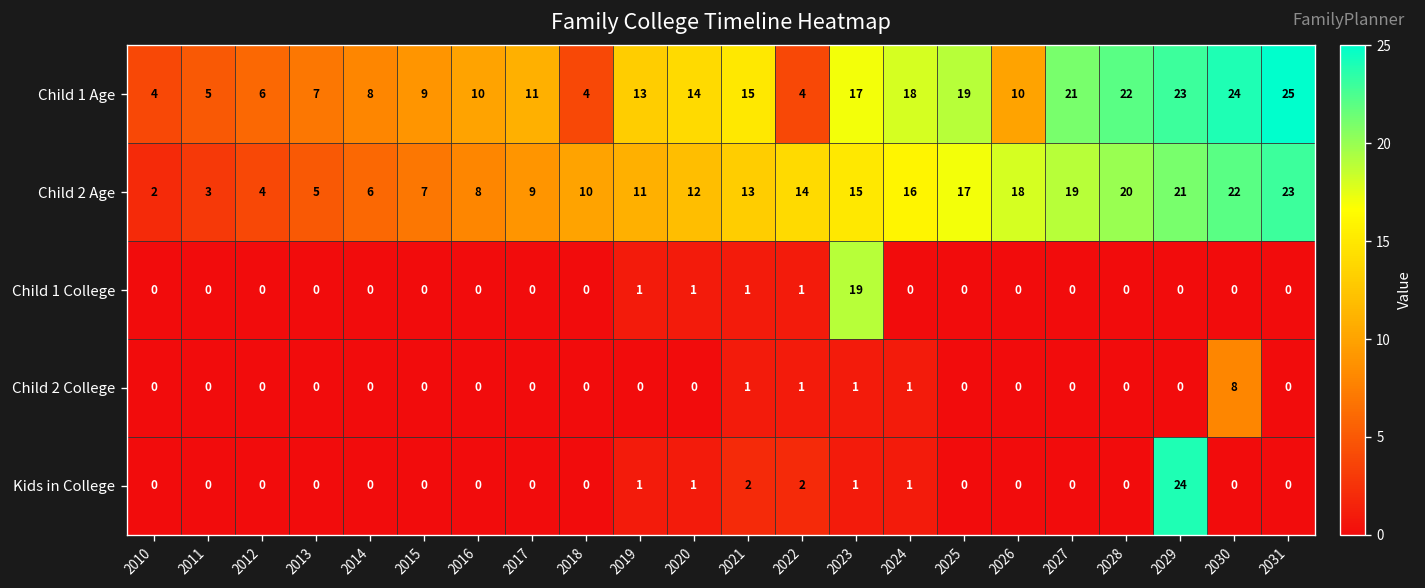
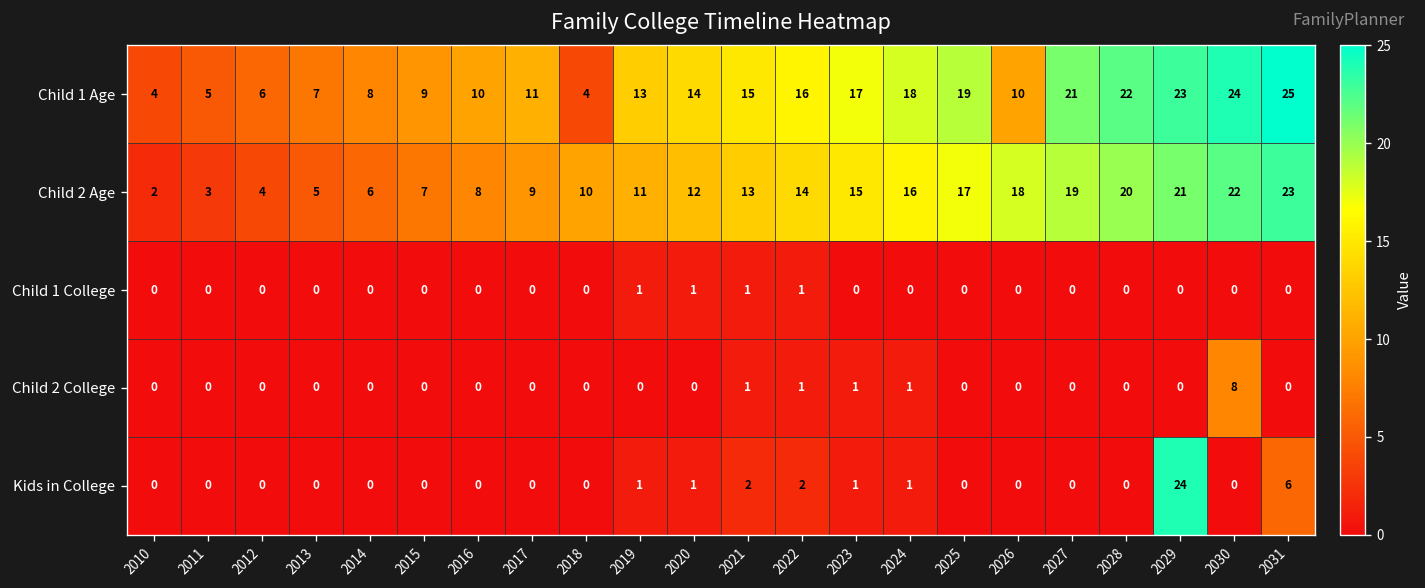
  {
    "Child 1 Age": {
      "2010": 4,
      "2011": 5,
      "2012": 6,
      "2013": 7,
      "2014": 8,
      "2015": 9,
      "2016": 10,
      "2017": 11,
      "2018": 4,
      "2019": 13,
      "2020": 14,
      "2021": 15,
-     "2022": 4,
+     "2022": 16,
      "2023": 17,
      "2024": 18,
      "2025": 19,
      "2026": 10,
      "2027": 21,
      "2028": 22,
      "2029": 23,
      "2030": 24,
      "2031": 25
    },
    "Child 2 Age": {
      "2010": 2,
      "2011": 3,
      "2012": 4,
      "2013": 5,
      "2014": 6,
      "2015": 7,
      "2016": 8,
      "2017": 9,
      "2018": 10,
      "2019": 11,
      "2020": 12,
      "2021": 13,
      "2022": 14,
      "2023": 15,
      "2024": 16,
      "2025": 17,
      "2026": 18,
      "2027": 19,
      "2028": 20,
      "2029": 21,
      "2030": 22,
      "2031": 23
    },
    "Child 1 College": {
      "2010": 0,
      "2011": 0,
      "2012": 0,
      "2013": 0,
      "2014": 0,
      "2015": 0,
      "2016": 0,
      "2017": 0,
      "2018": 0,
      "2019": 1,
      "2020": 1,
      "2021": 1,
      "2022": 1,
-     "2023": 19,
+     "2023": 0,
      "2024": 0,
      "2025": 0,
      "2026": 0,
      "2027": 0,
      "2028": 0,
      "2029": 0,
      "2030": 0,
      "2031": 0
    },
    "Child 2 College": {
      "2010": 0,
      "2011": 0,
      "2012": 0,
      "2013": 0,
      "2014": 0,
      "2015": 0,
      "2016": 0,
      "2017": 0,
      "2018": 0,
      "2019": 0,
      "2020": 0,
      "2021": 1,
      "2022": 1,
      "2023": 1,
      "2024": 1,
      "2025": 0,
      "2026": 0,
      "2027": 0,
      "2028": 0,
      "2029": 0,
      "2030": 8,
      "2031": 0
    },
    "Kids in College": {
      "2010": 0,
      "2011": 0,
      "2012": 0,
      "2013": 0,
      "2014": 0,
      "2015": 0,
      "2016": 0,
      "2017": 0,
      "2018": 0,
      "2019": 1,
      "2020": 1,
      "2021": 2,
      "2022": 2,
      "2023": 1,
      "2024": 1,
      "2025": 0,
      "2026": 0,
      "2027": 0,
      "2028": 0,
      "2029": 24,
      "2030": 0,
-     "2031": 0
+     "2031": 6
    }
  }
